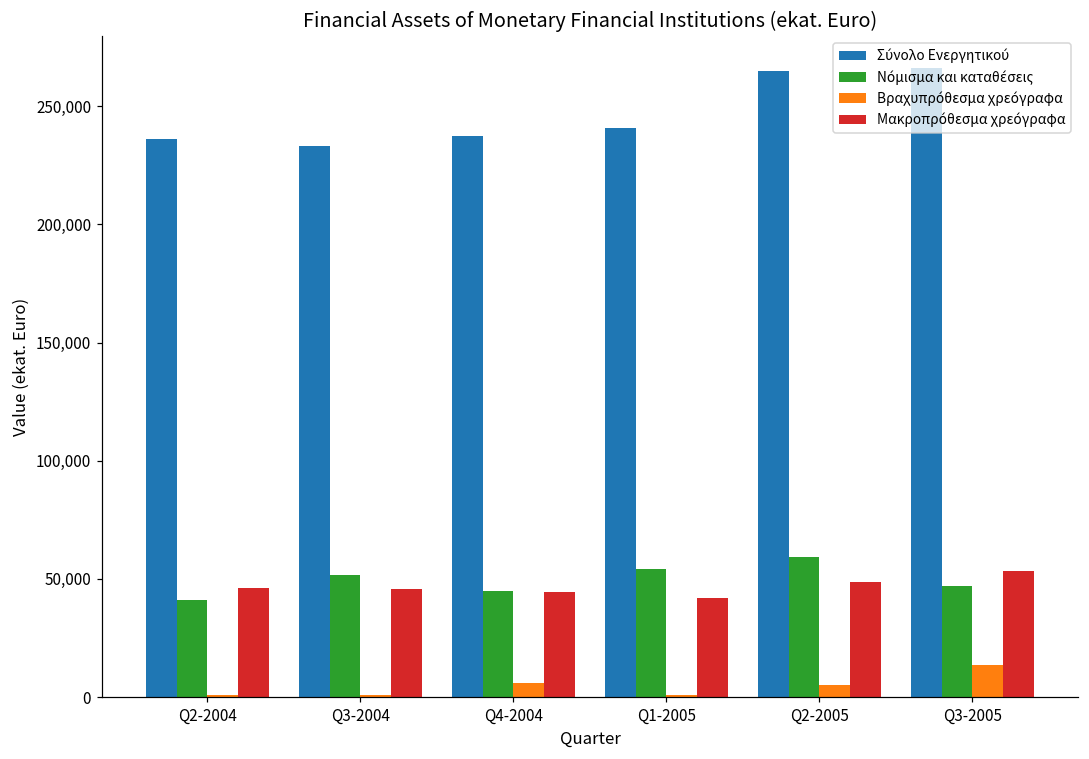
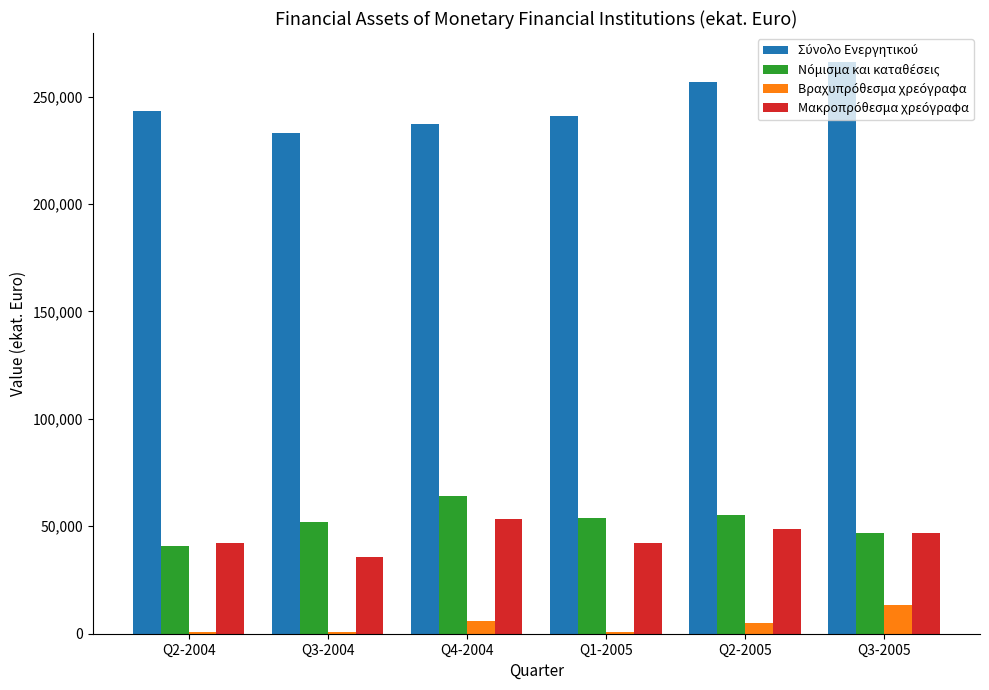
  {
    "Σύνολο Ενεργητικού": {
-     "Q2-2004": "236,000",
+     "Q2-2004": "243,000",
      "Q3-2004": "233,000",
      "Q4-2004": "237,000",
      "Q1-2005": "241,000",
-     "Q2-2005": "265,000"
+     "Q2-2005": "257,000"
    },
    "Νόμισμα και καταθέσεις": {
      "Q2-2004": "41,000",
      "Q3-2004": "52,000",
-     "Q4-2004": "45,000",
+     "Q4-2004": "64,000",
      "Q1-2005": "54,000",
-     "Q2-2005": "59,000",
+     "Q2-2005": "55,000",
      "Q3-2005": "47,000"
    },
    "Βραχυπρόθεσμα χρεόγραφα": {
      "Q4-2004": "6,000",
      "Q2-2005": "5,000",
      "Q3-2005": "13,000"
    },
    "Μακροπρόθεσμα χρεόγραφα": {
-     "Q2-2004": "46,000",
-     "Q3-2004": "46,000",
-     "Q4-2004": "44,000",
+     "Q2-2004": "42,000",
+     "Q3-2004": "36,000",
+     "Q4-2004": "54,000",
      "Q1-2005": "42,000",
      "Q2-2005": "49,000",
-     "Q3-2005": "53,000"
+     "Q3-2005": "47,000"
    }
  }
